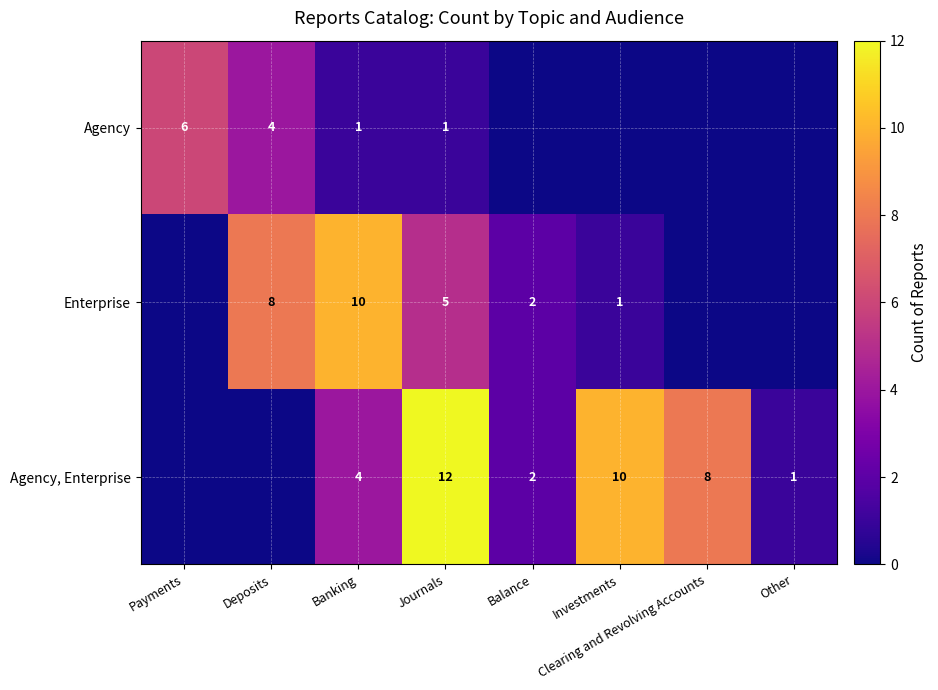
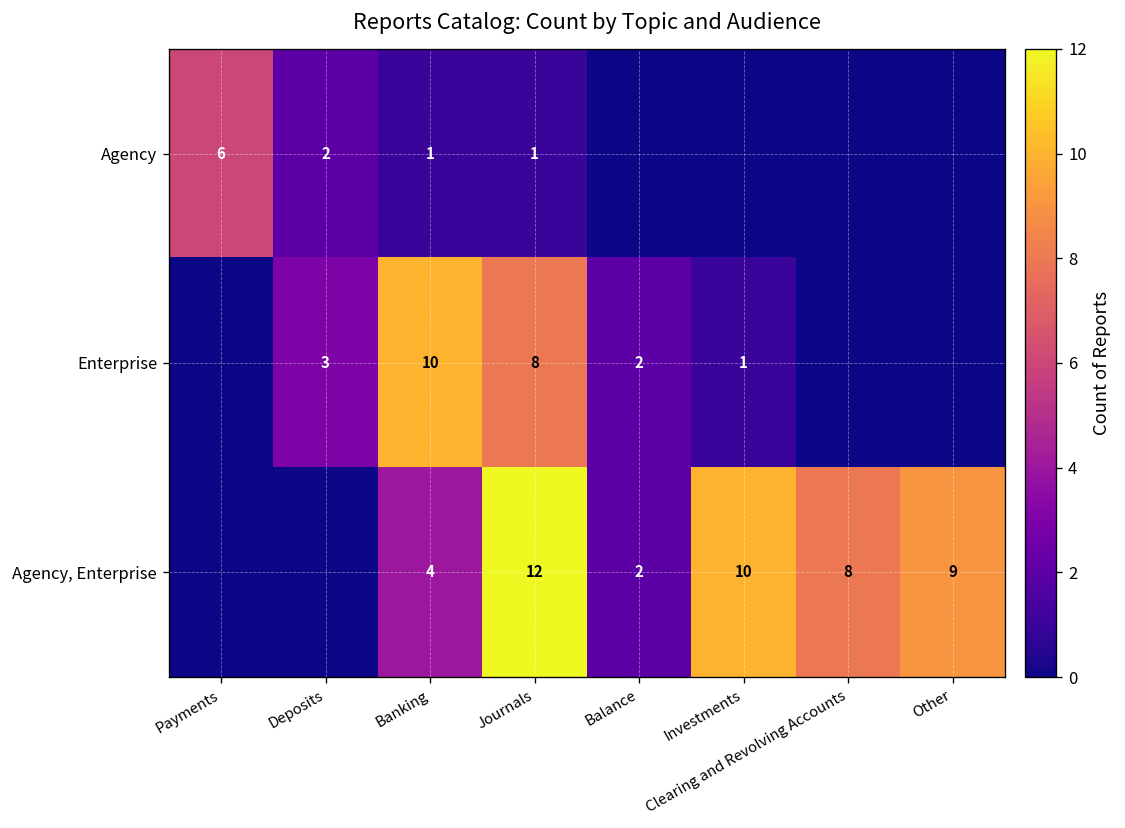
  {
    "Agency": {
      "Payments": 6,
-     "Deposits": 4,
+     "Deposits": 2,
      "Banking": 1,
      "Journals": 1
    },
    "Enterprise": {
-     "Deposits": 8,
+     "Deposits": 3,
      "Banking": 10,
-     "Journals": 5,
+     "Journals": 8,
      "Balance": 2,
      "Investments": 1
    },
    "Agency, Enterprise": {
      "Banking": 4,
      "Journals": 12,
      "Balance": 2,
      "Investments": 10,
      "Clearing and Revolving Accounts": 8,
-     "Other": 1
+     "Other": 9
    }
  }
